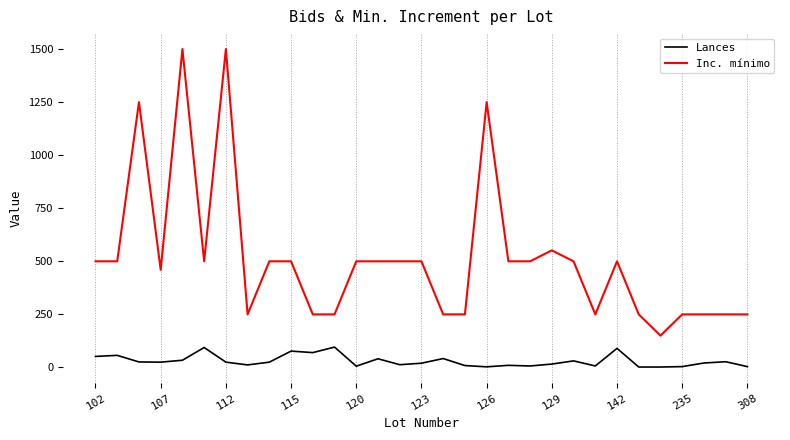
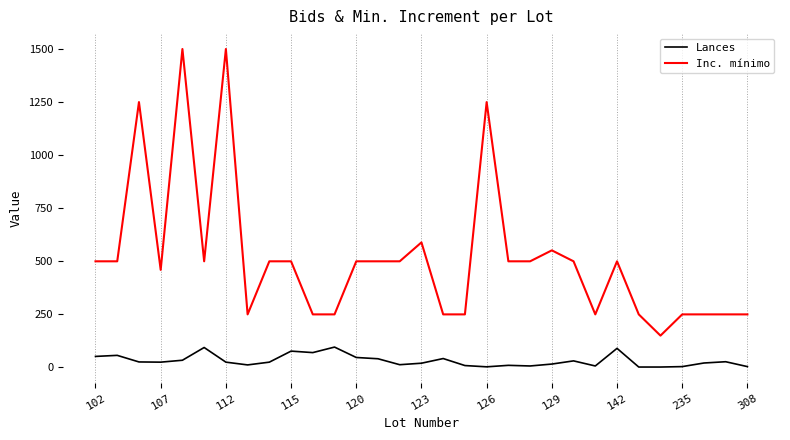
  {
    "Lances": {
      "102": 50,
      "107": 30,
      "112": 30,
      "115": 80,
-     "120": 10,
+     "120": 50,
      "123": 20,
      "126": 0,
      "129": 20,
      "142": 90,
      "235": 0,
      "308": 0
    },
    "Inc. mínimo": {
      "102": 500,
      "107": 460,
      "112": 1500,
      "115": 500,
      "120": 500,
-     "123": 500,
+     "123": 590,
      "126": 1250,
      "129": 550,
      "142": 500,
      "235": 250,
      "308": 250
    }
  }
